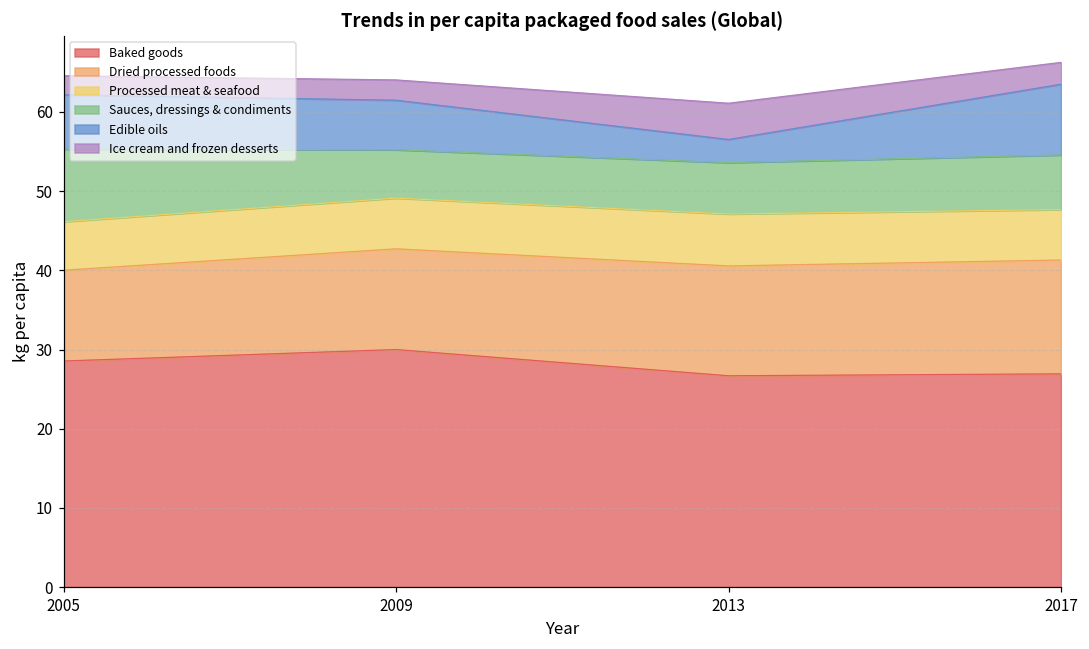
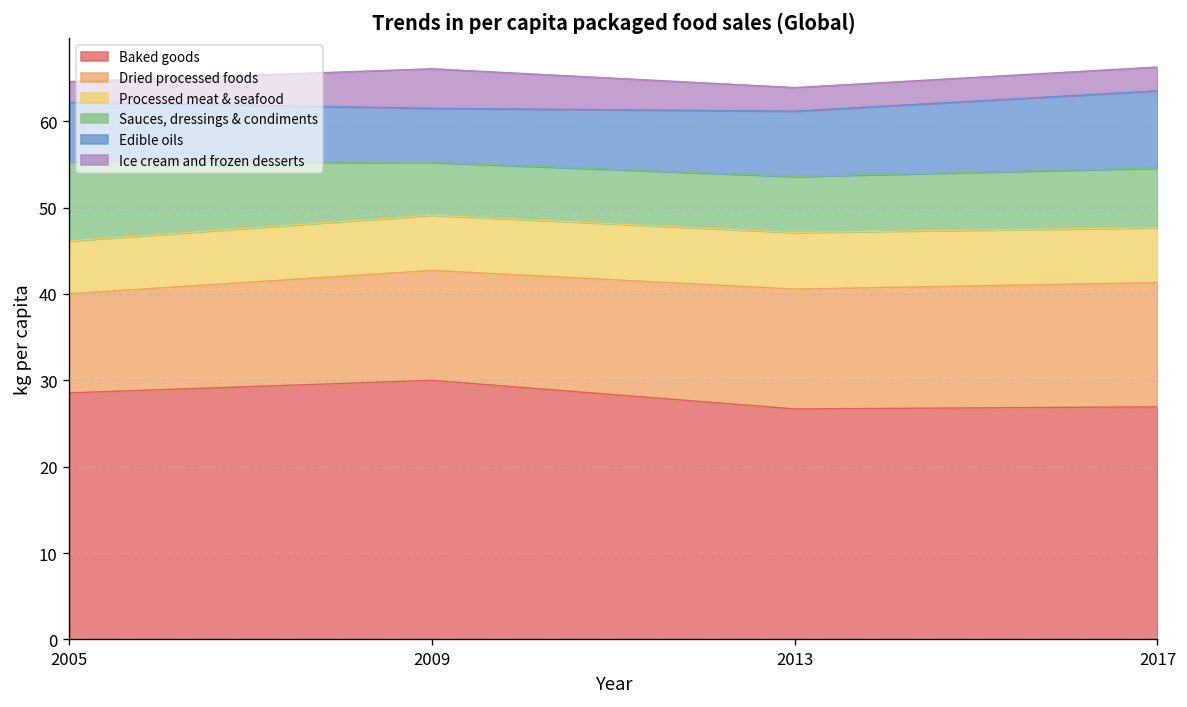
  {
    "Baked goods": {
      "2005": 29,
      "2009": 30,
      "2013": 27,
      "2017": 27
    },
    "Sauces, dressings & condiments": {
      "2005": 9,
      "2009": 6,
      "2013": 6,
      "2017": 7
    },
    "Edible oils": {
      "2005": 7,
      "2009": 6,
-     "2013": 3,
+     "2013": 8,
      "2017": 9
    },
    "Ice cream and frozen desserts": {
      "2005": 2,
-     "2009": 3,
-     "2013": 5,
+     "2009": 5,
+     "2013": 3,
      "2017": 3
    }
  }
